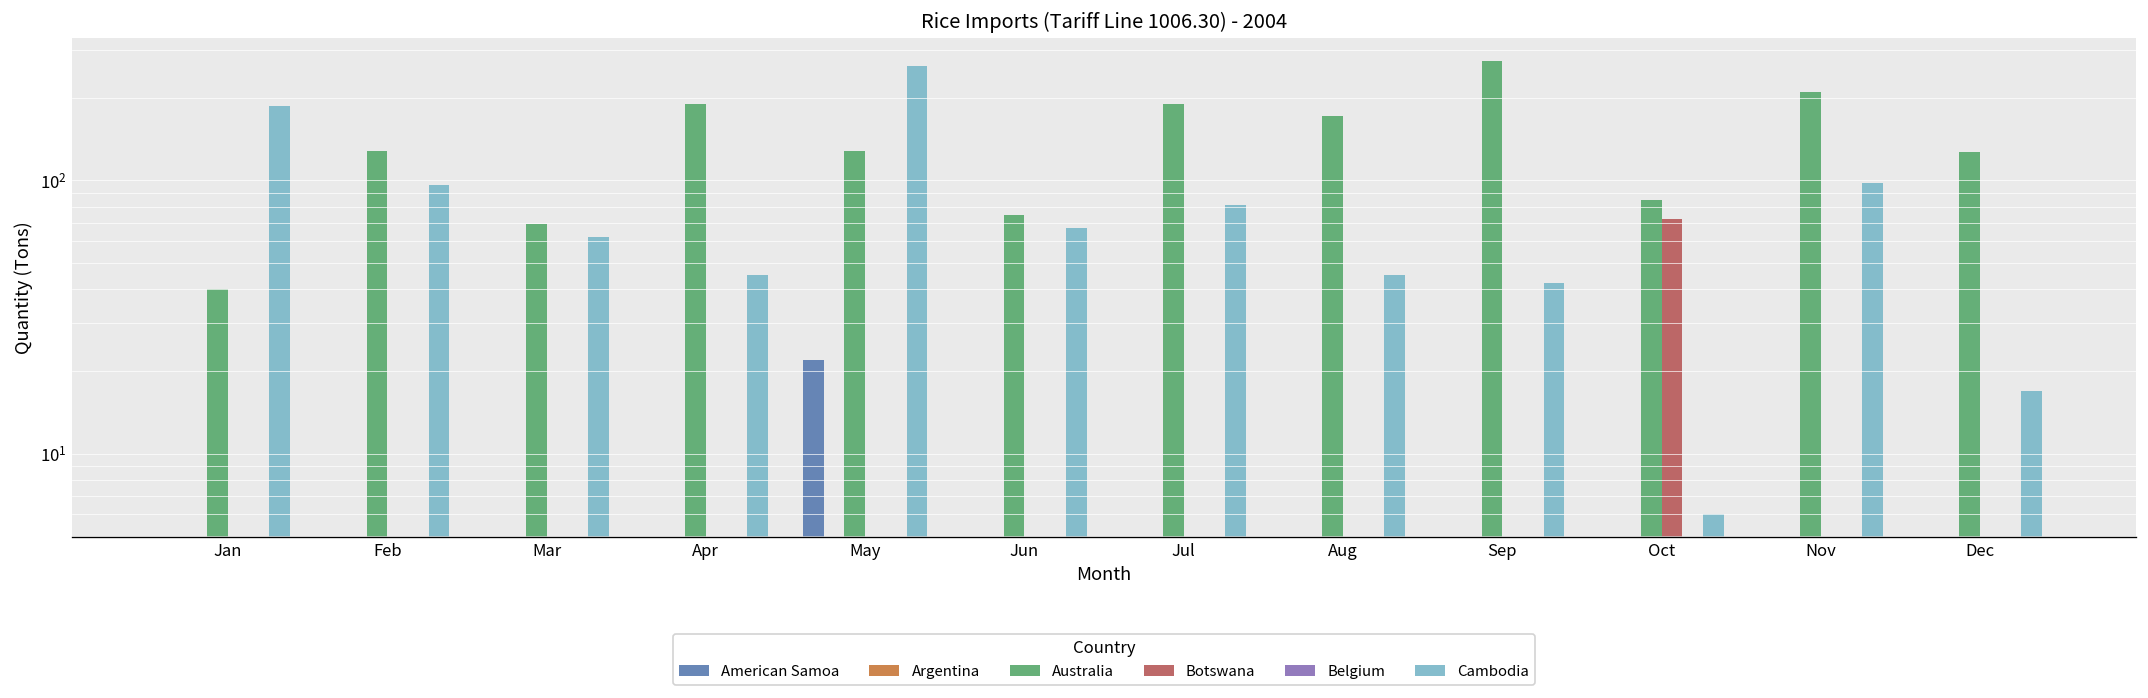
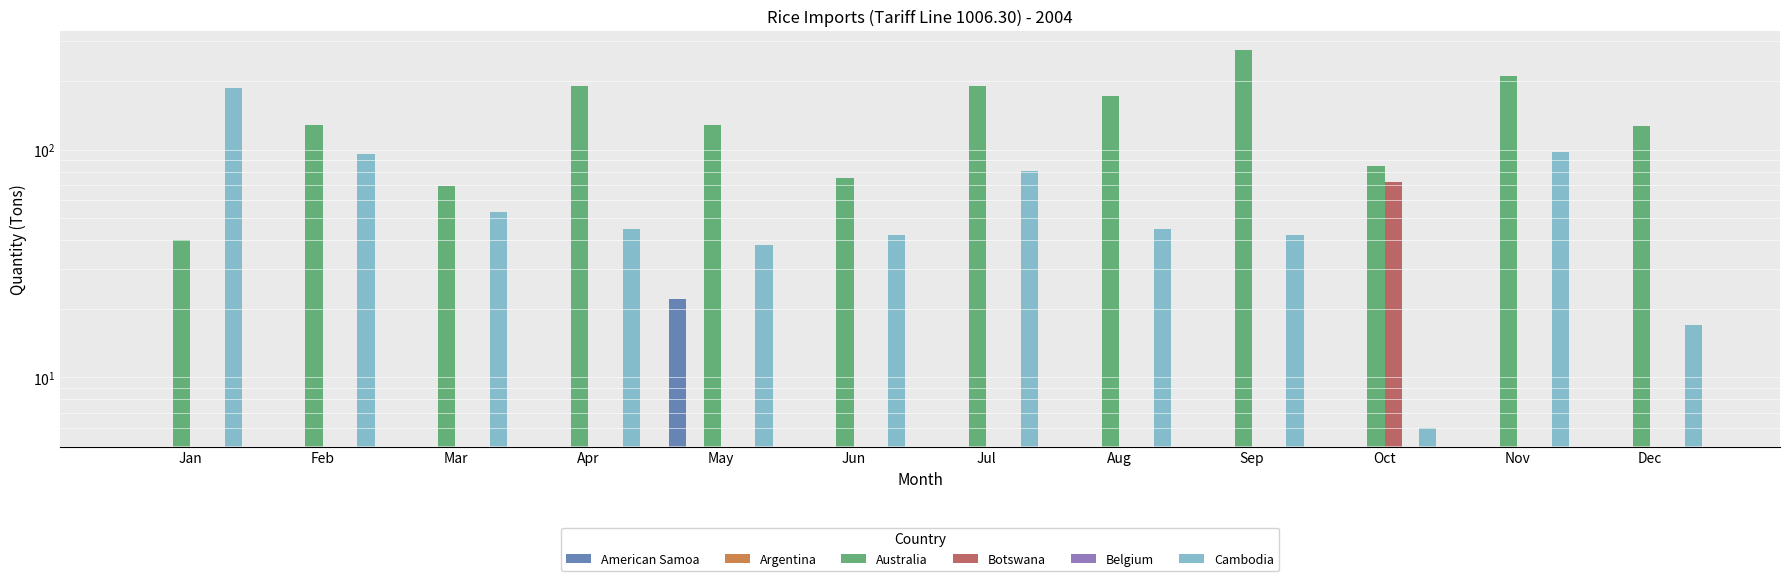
  {
    "Australia": {
      "Jan": 40,
      "Feb": 130,
      "Mar": 69,
      "Apr": 190,
      "May": 130,
      "Jun": 75,
      "Jul": 190,
      "Aug": 170,
      "Sep": 280,
      "Oct": 85,
      "Nov": 210,
      "Dec": 130
    },
    "Cambodia": {
      "Jan": 190,
      "Feb": 96,
-     "Mar": 62,
+     "Mar": 53,
      "Apr": 45,
-     "May": 260,
-     "Jun": 67,
+     "May": 38,
+     "Jun": 42,
      "Jul": 81,
      "Aug": 45,
      "Sep": 42,
      "Oct": 6,
      "Nov": 98,
      "Dec": 17
    }
  }
